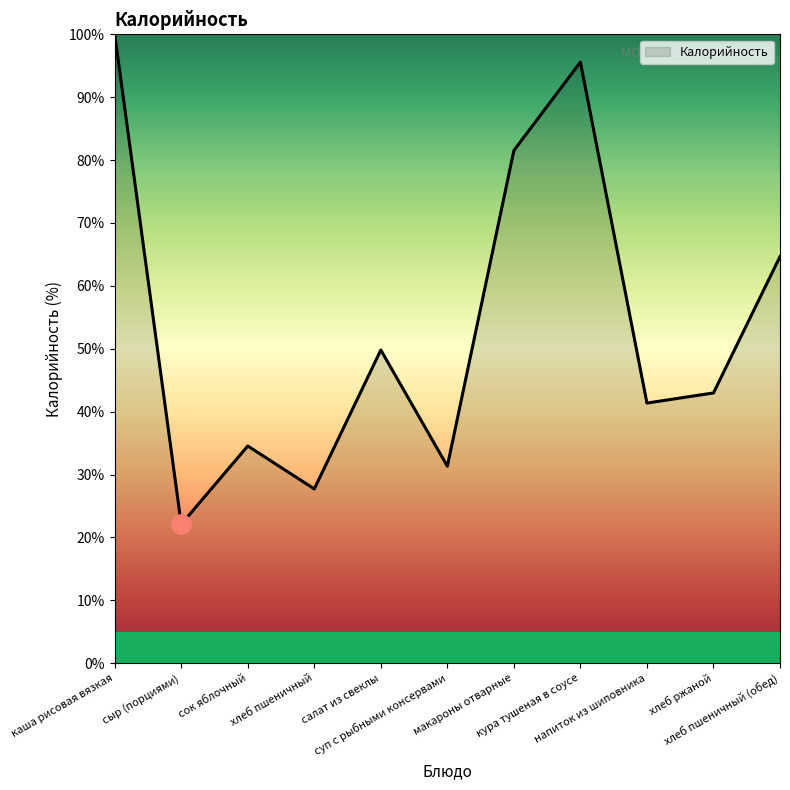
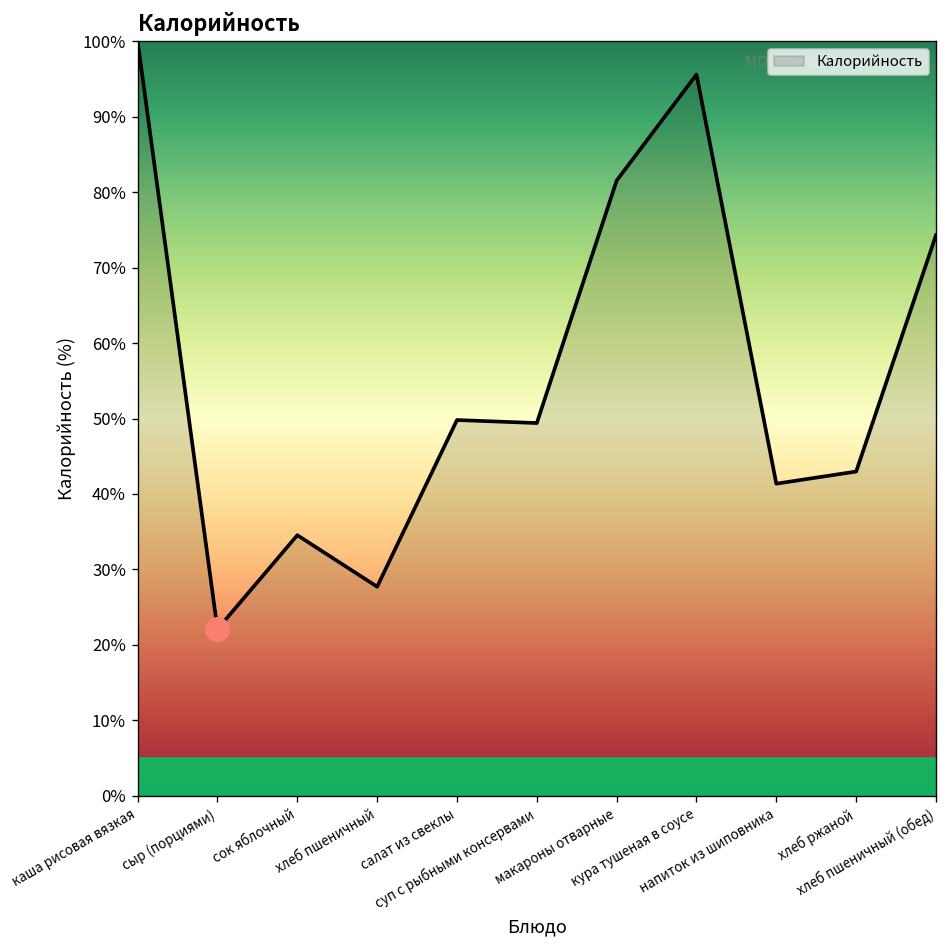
  {
    "Калорийность": {
      "каша рисовая вязкая": "100%",
      "сок яблочный": "35%",
      "хлеб пшеничный": "28%",
      "салат из свеклы": "50%",
-     "суп с рыбными консервами": "31%",
+     "суп с рыбными консервами": "49%",
      "макароны отварные": "82%",
      "кура тушеная в соусе": "96%",
      "напиток из шиповника": "41%",
      "хлеб ржаной": "43%",
-     "хлеб пшеничный (обед)": "65%"
+     "хлеб пшеничный (обед)": "74%"
    }
  }
